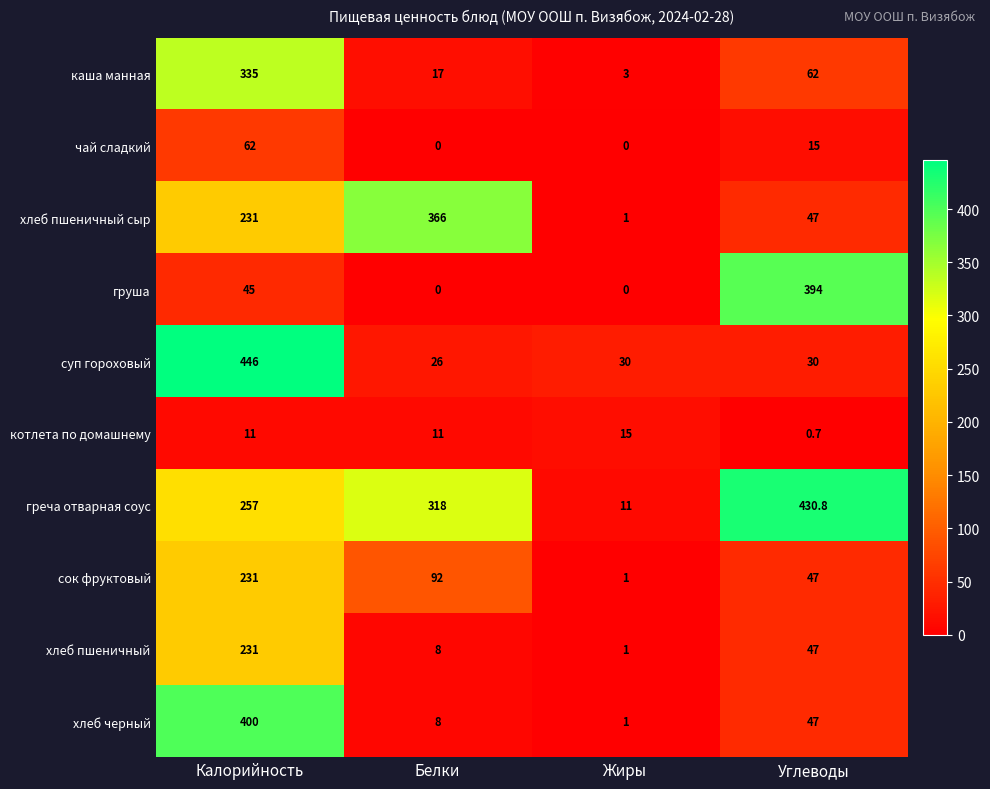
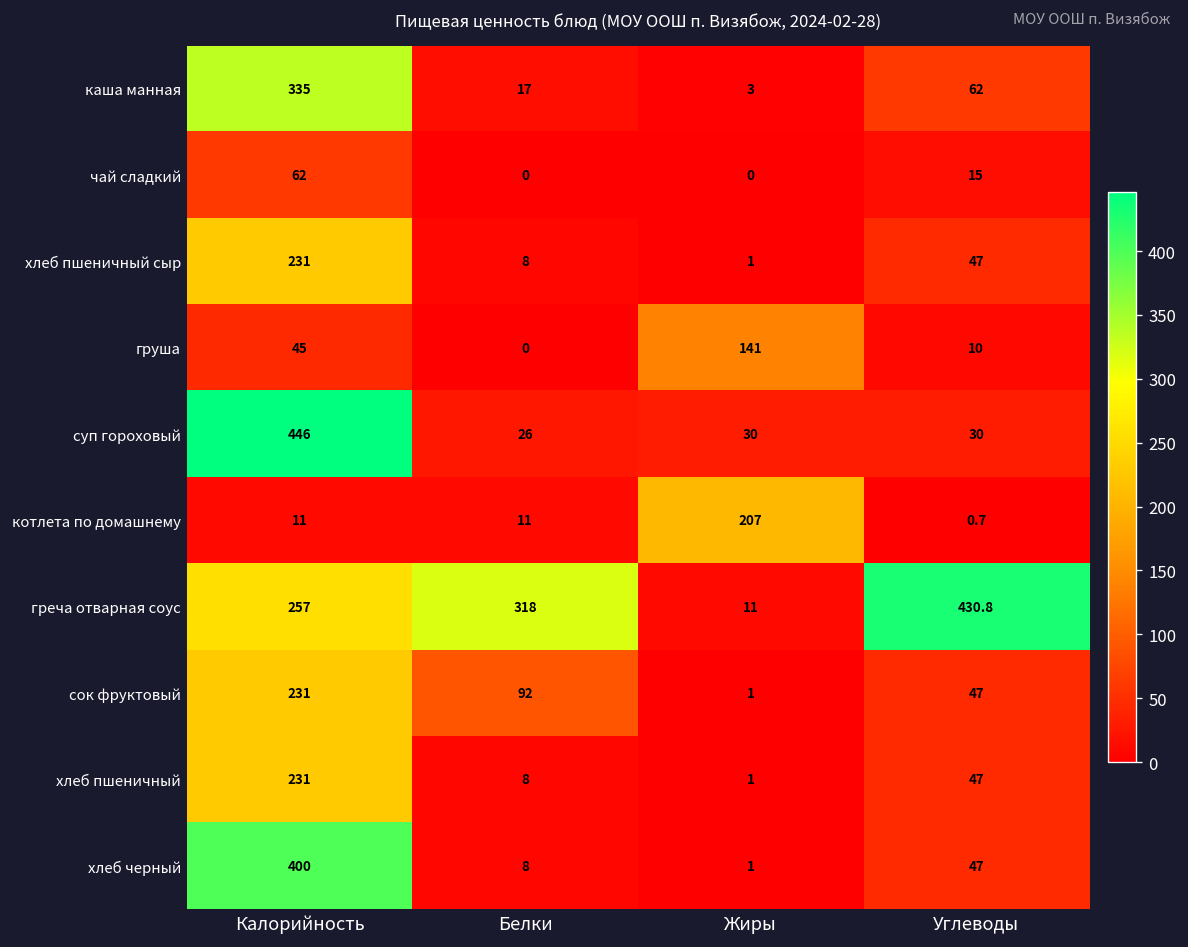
  {
    "каша манная": {
      "Калорийность": 335,
      "Белки": 17,
      "Жиры": 3,
      "Углеводы": 62
    },
    "чай сладкий": {
      "Калорийность": 62,
      "Белки": 0,
      "Жиры": 0,
      "Углеводы": 15
    },
    "хлеб пшеничный сыр": {
      "Калорийность": 231,
-     "Белки": 366,
+     "Белки": 8,
      "Жиры": 1,
      "Углеводы": 47
    },
    "груша": {
      "Калорийность": 45,
      "Белки": 0,
-     "Жиры": 0,
-     "Углеводы": 394
+     "Жиры": 141,
+     "Углеводы": 10
    },
    "суп гороховый": {
      "Калорийность": 446,
      "Белки": 26,
      "Жиры": 30,
      "Углеводы": 30
    },
    "котлета по домашнему": {
      "Калорийность": 11,
      "Белки": 11,
-     "Жиры": 15,
+     "Жиры": 207,
      "Углеводы": 0.7
    },
    "греча отварная соус": {
      "Калорийность": 257,
      "Белки": 318,
      "Жиры": 11,
      "Углеводы": 430.8
    },
    "сок фруктовый": {
      "Калорийность": 231,
      "Белки": 92,
      "Жиры": 1,
      "Углеводы": 47
    },
    "хлеб пшеничный": {
      "Калорийность": 231,
      "Белки": 8,
      "Жиры": 1,
      "Углеводы": 47
    },
    "хлеб черный": {
      "Калорийность": 400,
      "Белки": 8,
      "Жиры": 1,
      "Углеводы": 47
    }
  }
